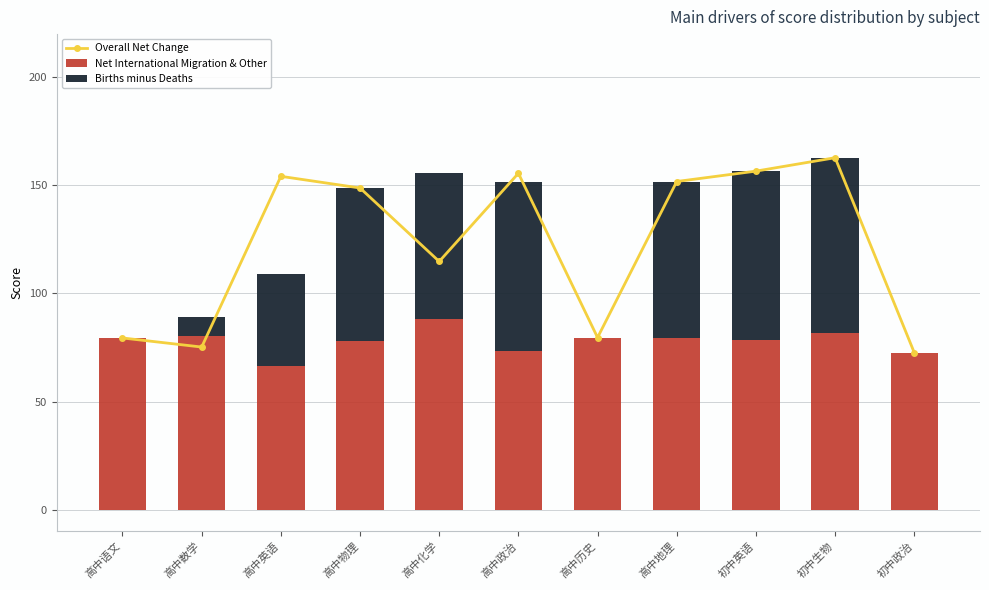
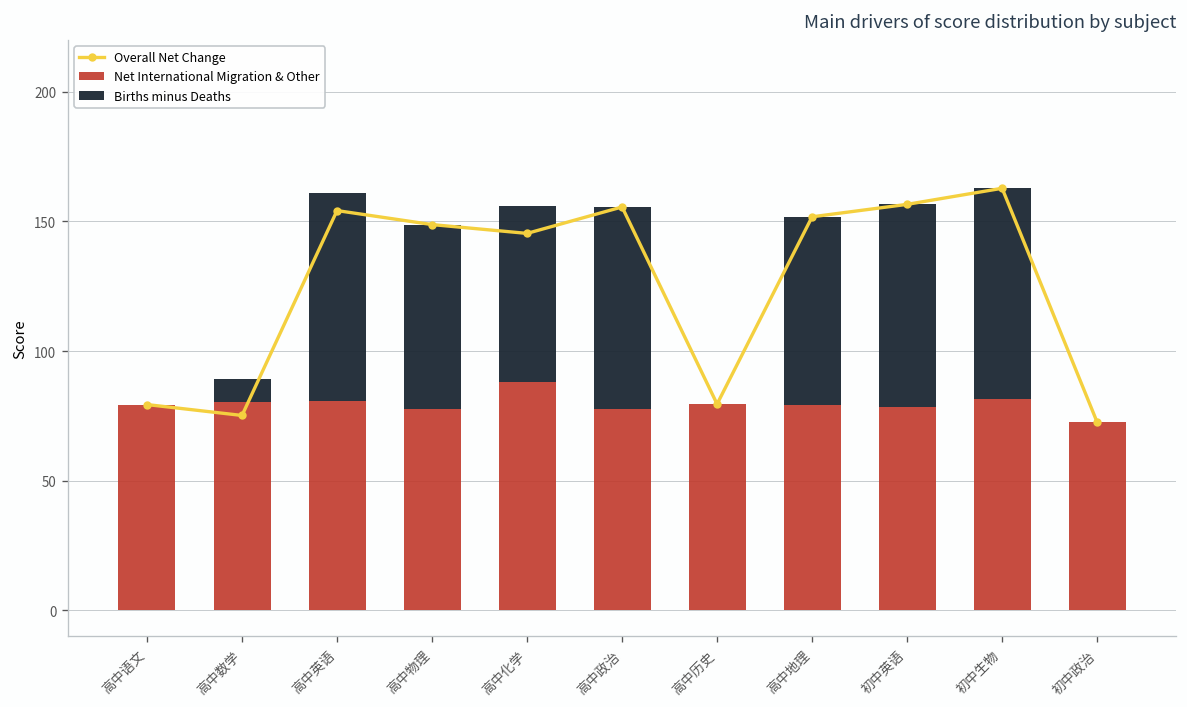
  {
    "Net International Migration & Other": {
      "高中语文": 79,
      "高中数学": 80,
-     "高中英语": 66,
+     "高中英语": 81,
      "高中物理": 78,
      "高中化学": 88,
-     "高中政治": 74,
+     "高中政治": 78,
      "高中历史": 80,
      "高中地理": 79,
      "初中英语": 78,
      "初中生物": 82,
      "初中政治": 73
    },
    "Overall Net Change": {
      "高中语文": 79,
      "高中数学": 75,
      "高中英语": 154,
      "高中物理": 149,
-     "高中化学": 115,
+     "高中化学": 145,
      "高中政治": 156,
      "高中历史": 80,
      "高中地理": 152,
      "初中英语": 157,
      "初中生物": 163,
      "初中政治": 73
    },
    "Births minus Deaths": {
      "高中语文": 0,
      "高中数学": 9,
-     "高中英语": 43,
+     "高中英语": 80,
      "高中物理": 71,
      "高中化学": 68,
      "高中政治": 78,
      "高中历史": 0,
      "高中地理": 73,
      "初中英语": 78,
      "初中生物": 81,
      "初中政治": 0
    }
  }
